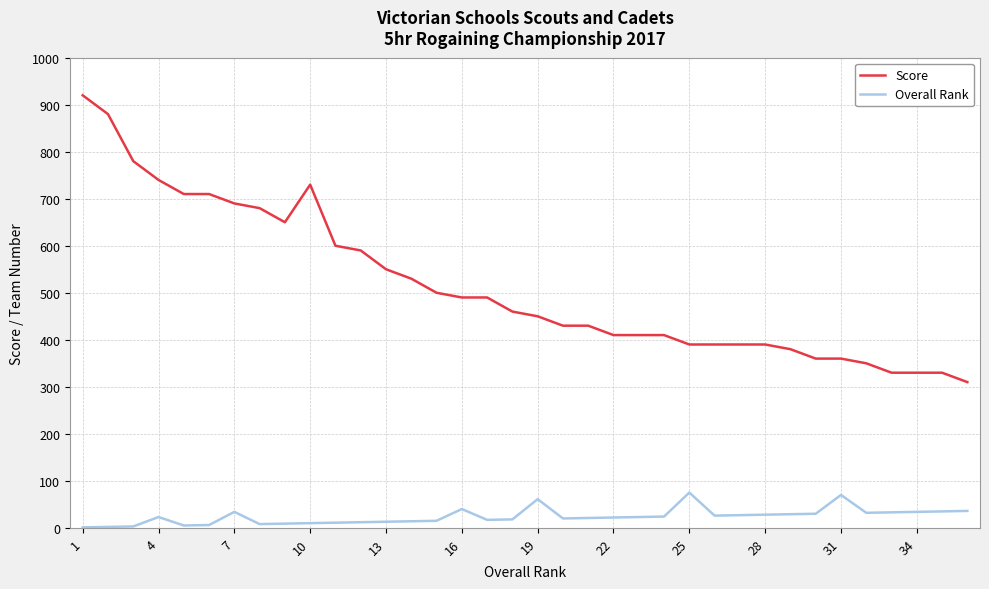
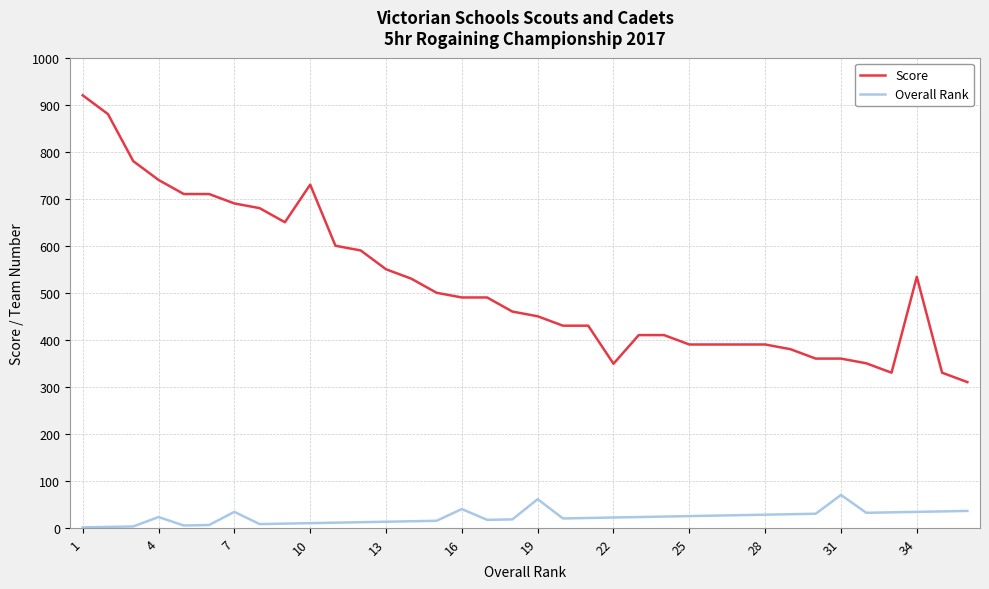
  {
    "Score": {
      "1": 920,
      "4": 740,
      "7": 690,
      "10": 730,
      "13": 550,
      "16": 490,
      "19": 450,
-     "22": 410,
+     "22": 350,
      "25": 390,
      "28": 390,
      "31": 360,
-     "34": 330
+     "34": 530
    },
    "Overall Rank": {
      "1": 0,
      "4": 20,
      "7": 30,
      "10": 10,
      "13": 10,
      "16": 40,
      "19": 60,
      "22": 20,
-     "25": 80,
+     "25": 30,
      "28": 30,
      "31": 70,
      "34": 30
    }
  }
